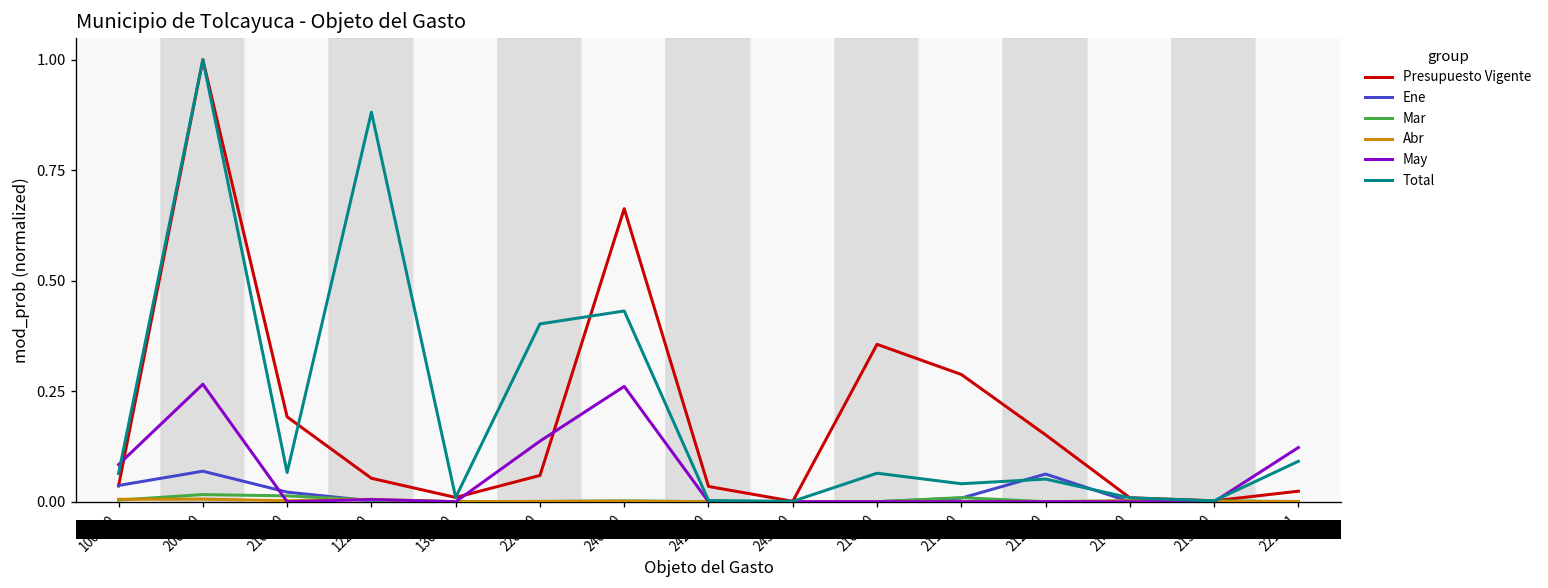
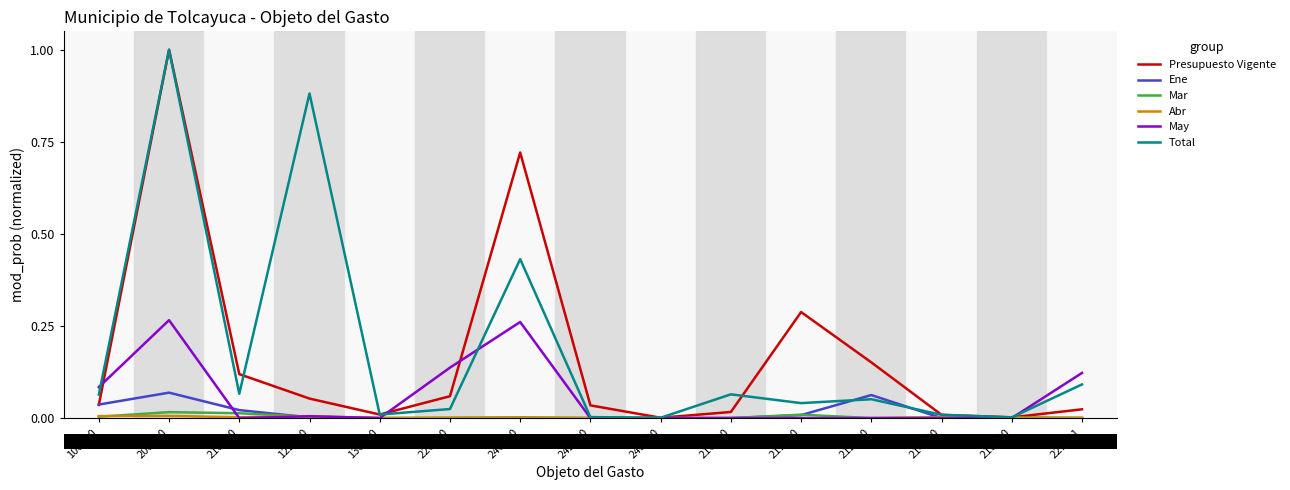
  {
    "Presupuesto Vigente": {
-     "210000": 0.19,
+     "210000": 0.12,
      "122000": 0.05,
      "220000": 0.06,
-     "240000": 0.66,
+     "240000": 0.72,
      "242000": 0.03,
-     "216000": 0.36,
+     "216000": 0.02,
      "211000": 0.29,
      "212000": 0.15,
      "221001": 0.02
    },
    "Ene": {
      "200000": 0.07,
      "210000": 0.02,
      "212000": 0.06
    },
    "Mar": {
      "200000": 0.02,
      "210000": 0.01
    },
    "Abr": {
      "200000": 0.01
    },
    "May": {
      "100000": 0.08,
      "200000": 0.27,
      "220000": 0.14,
      "240000": 0.26,
      "221001": 0.12
    },
    "Total": {
      "100000": 0.06,
      "210000": 0.07,
      "122000": 0.88,
-     "220000": 0.40,
+     "220000": 0.02,
      "240000": 0.43,
      "216000": 0.06,
      "211000": 0.04,
      "212000": 0.05,
      "221001": 0.09
    }
  }
